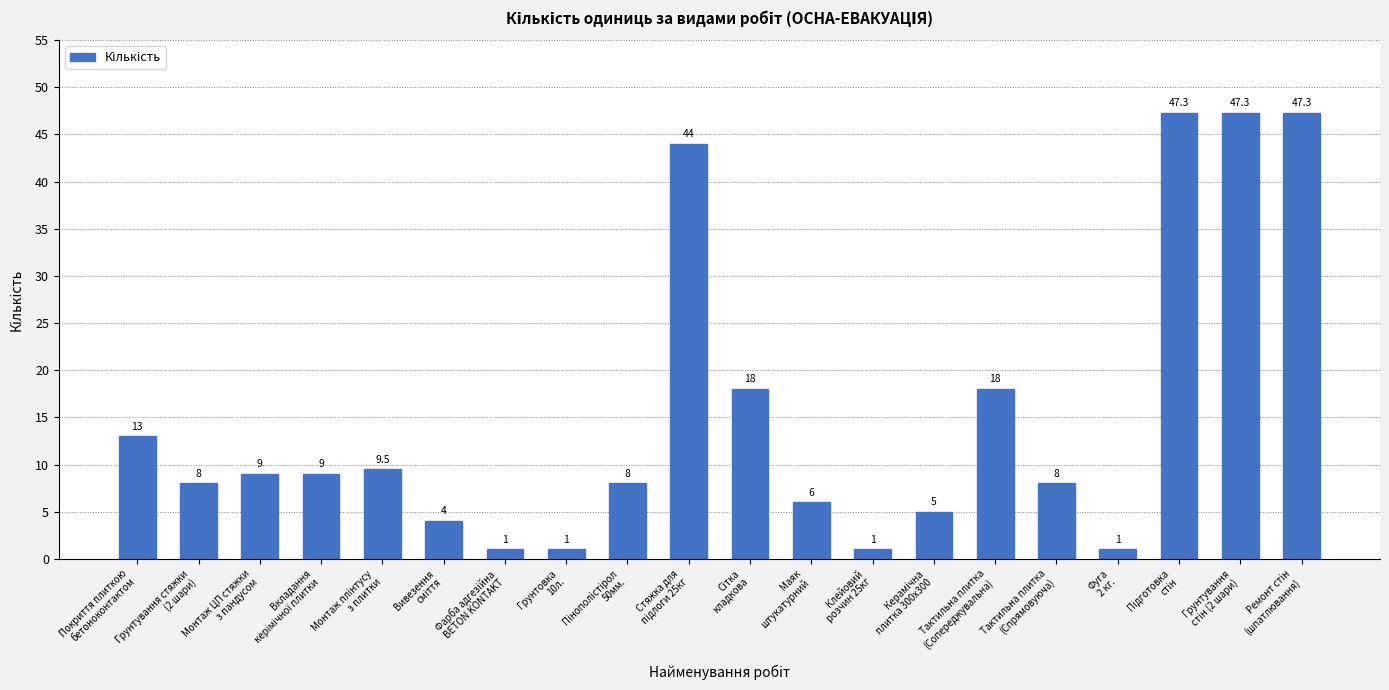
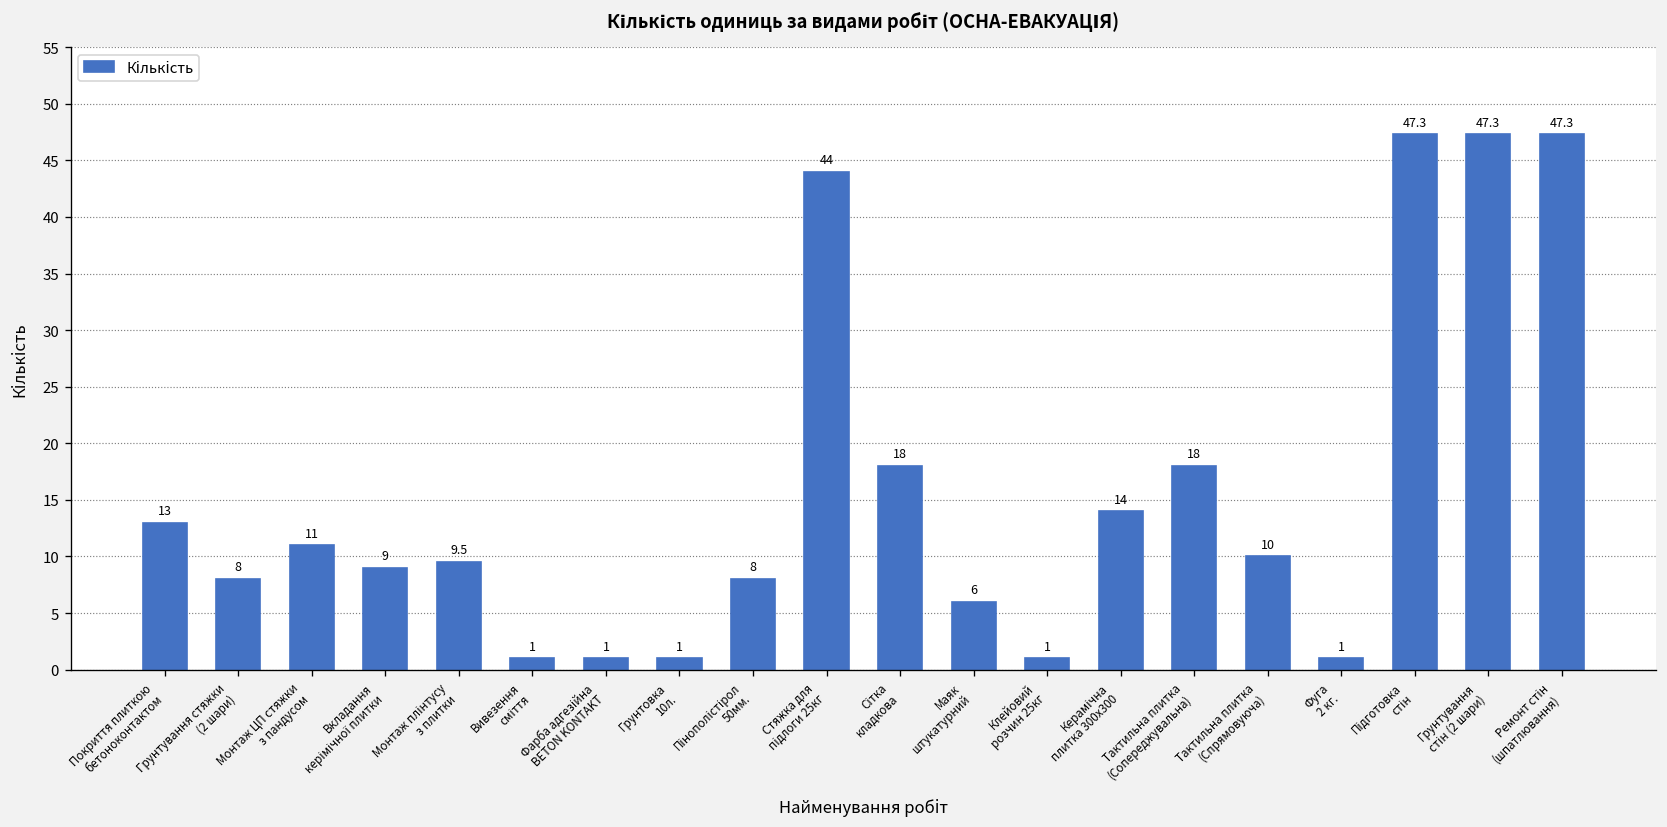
  {
    "Покриття плиткою бетоноконтактом": 13,
    "Грунтування стяжки (2 шари)": 8,
-   "Монтаж ЦП стяжки з пандусом": 9,
+   "Монтаж ЦП стяжки з пандусом": 11,
    "Вкладання керімічної плитки": 9,
    "Монтаж плінтусу з плитки": 9.5,
-   "Вивезення сміття": 4,
+   "Вивезення сміття": 1,
    "Фарба адгезійна BETON KONTAKT": 1,
    "Грунтовка 10л.": 1,
    "Пінополістірол 50мм.": 8,
    "Стяжка для підлоги 25кг": 44,
    "Сітка кладкова": 18,
    "Маяк штукатурний": 6,
    "Клейовий розчин 25кг": 1,
-   "Керамічна плитка 300х300": 5,
+   "Керамічна плитка 300х300": 14,
    "Тактильна плитка (Сопереджувальна)": 18,
-   "Тактильна плитка (Спрямовуюча)": 8,
+   "Тактильна плитка (Спрямовуюча)": 10,
    "Фуга 2 кг.": 1,
    "Підготовка стін": 47.3,
    "Грунтування стін (2 шари)": 47.3,
    "Ремонт стін (шпатлювання)": 47.3
  }
